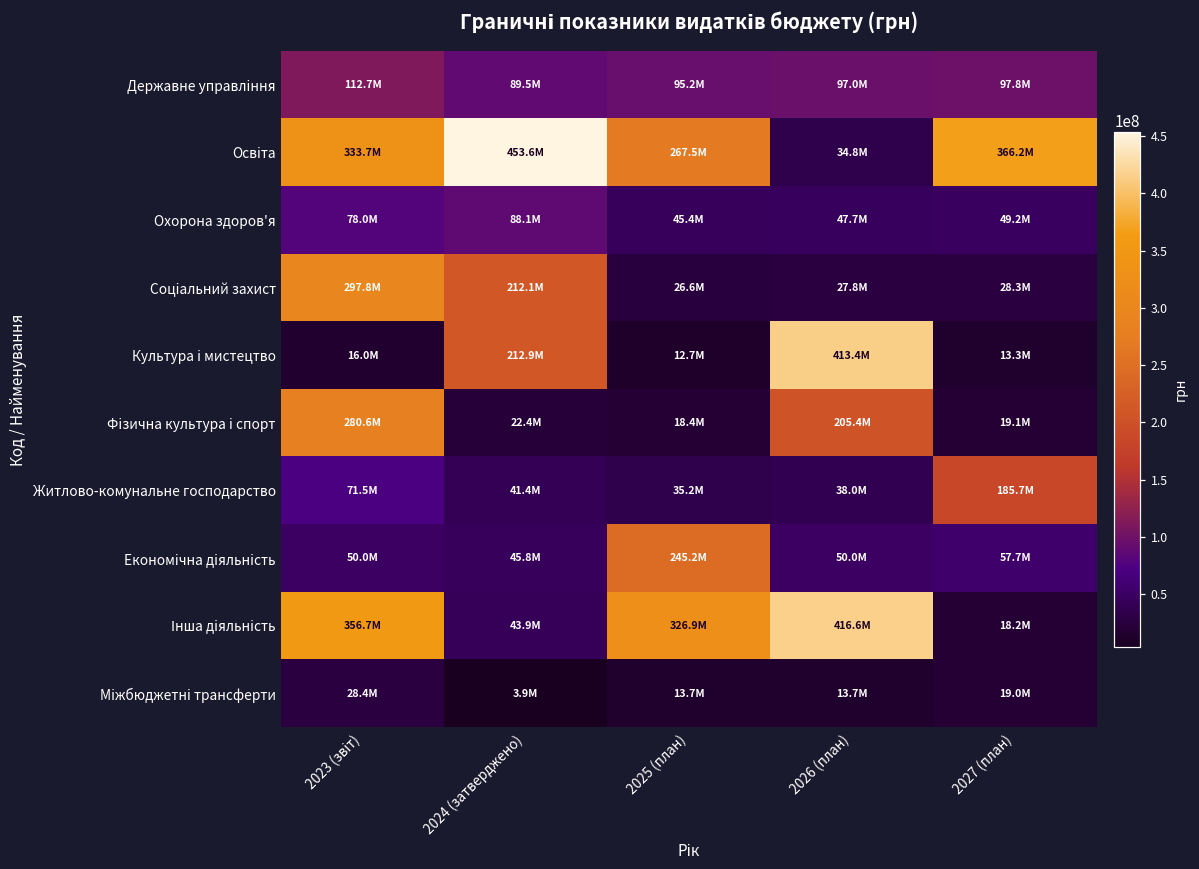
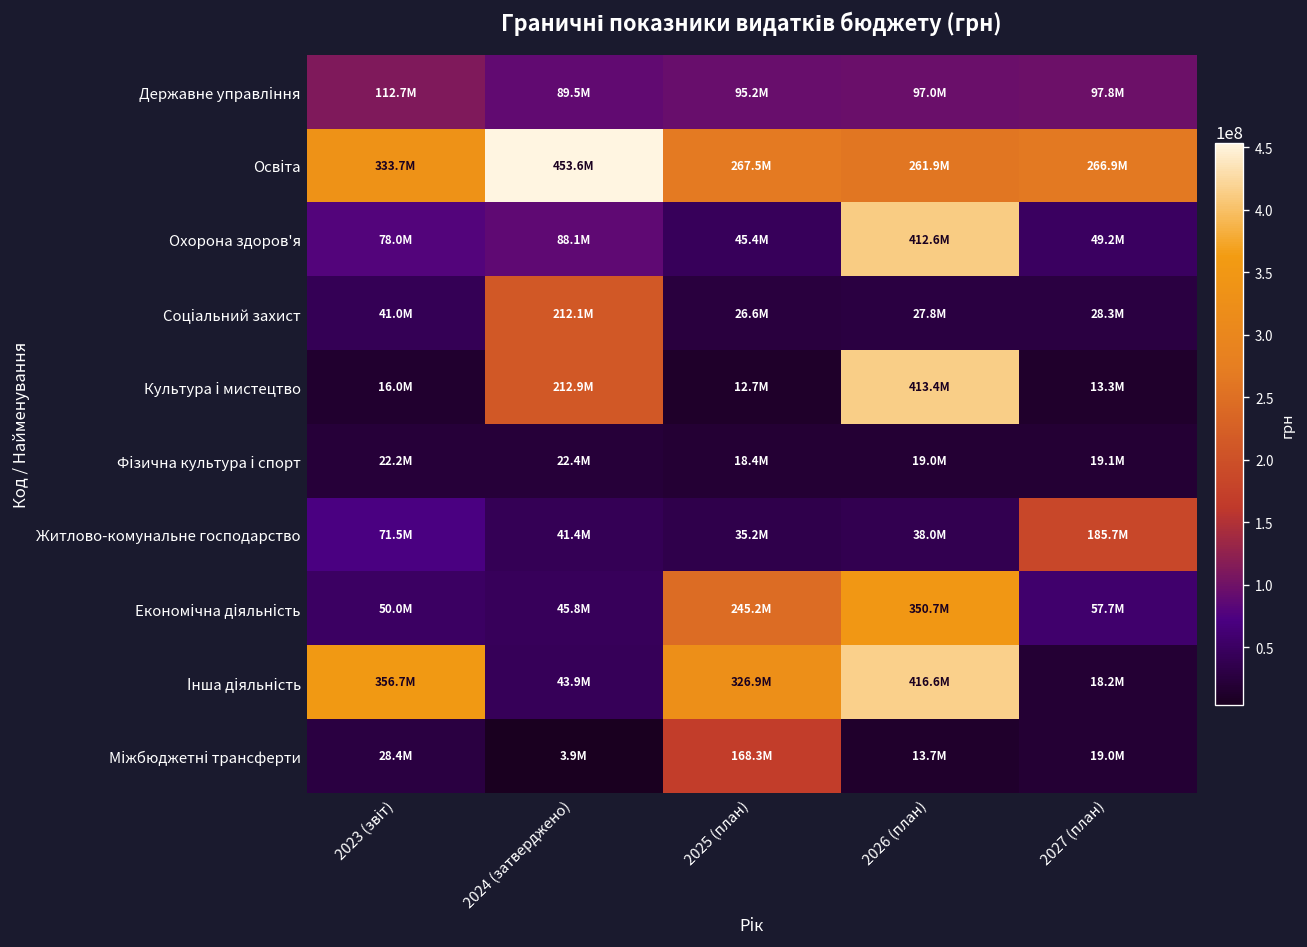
  {
    "Державне управління": {
      "2023 (звіт)": "112.7M",
      "2024 (затверджено)": "89.5M",
      "2025 (план)": "95.2M",
      "2026 (план)": "97.0M",
      "2027 (план)": "97.8M"
    },
    "Освіта": {
      "2023 (звіт)": "333.7M",
      "2024 (затверджено)": "453.6M",
      "2025 (план)": "267.5M",
-     "2026 (план)": "34.8M",
-     "2027 (план)": "366.2M"
+     "2026 (план)": "261.9M",
+     "2027 (план)": "266.9M"
    },
    "Охорона здоров'я": {
      "2023 (звіт)": "78.0M",
      "2024 (затверджено)": "88.1M",
      "2025 (план)": "45.4M",
-     "2026 (план)": "47.7M",
+     "2026 (план)": "412.6M",
      "2027 (план)": "49.2M"
    },
    "Соціальний захист": {
-     "2023 (звіт)": "297.8M",
+     "2023 (звіт)": "41.0M",
      "2024 (затверджено)": "212.1M",
      "2025 (план)": "26.6M",
      "2026 (план)": "27.8M",
      "2027 (план)": "28.3M"
    },
    "Культура і мистецтво": {
      "2023 (звіт)": "16.0M",
      "2024 (затверджено)": "212.9M",
      "2025 (план)": "12.7M",
      "2026 (план)": "413.4M",
      "2027 (план)": "13.3M"
    },
    "Фізична культура і спорт": {
-     "2023 (звіт)": "280.6M",
+     "2023 (звіт)": "22.2M",
      "2024 (затверджено)": "22.4M",
      "2025 (план)": "18.4M",
-     "2026 (план)": "205.4M",
+     "2026 (план)": "19.0M",
      "2027 (план)": "19.1M"
    },
    "Житлово-комунальне господарство": {
      "2023 (звіт)": "71.5M",
      "2024 (затверджено)": "41.4M",
      "2025 (план)": "35.2M",
      "2026 (план)": "38.0M",
      "2027 (план)": "185.7M"
    },
    "Економічна діяльність": {
      "2023 (звіт)": "50.0M",
      "2024 (затверджено)": "45.8M",
      "2025 (план)": "245.2M",
-     "2026 (план)": "50.0M",
+     "2026 (план)": "350.7M",
      "2027 (план)": "57.7M"
    },
    "Інша діяльність": {
      "2023 (звіт)": "356.7M",
      "2024 (затверджено)": "43.9M",
      "2025 (план)": "326.9M",
      "2026 (план)": "416.6M",
      "2027 (план)": "18.2M"
    },
    "Міжбюджетні трансферти": {
      "2023 (звіт)": "28.4M",
      "2024 (затверджено)": "3.9M",
-     "2025 (план)": "13.7M",
+     "2025 (план)": "168.3M",
      "2026 (план)": "13.7M",
      "2027 (план)": "19.0M"
    }
  }
